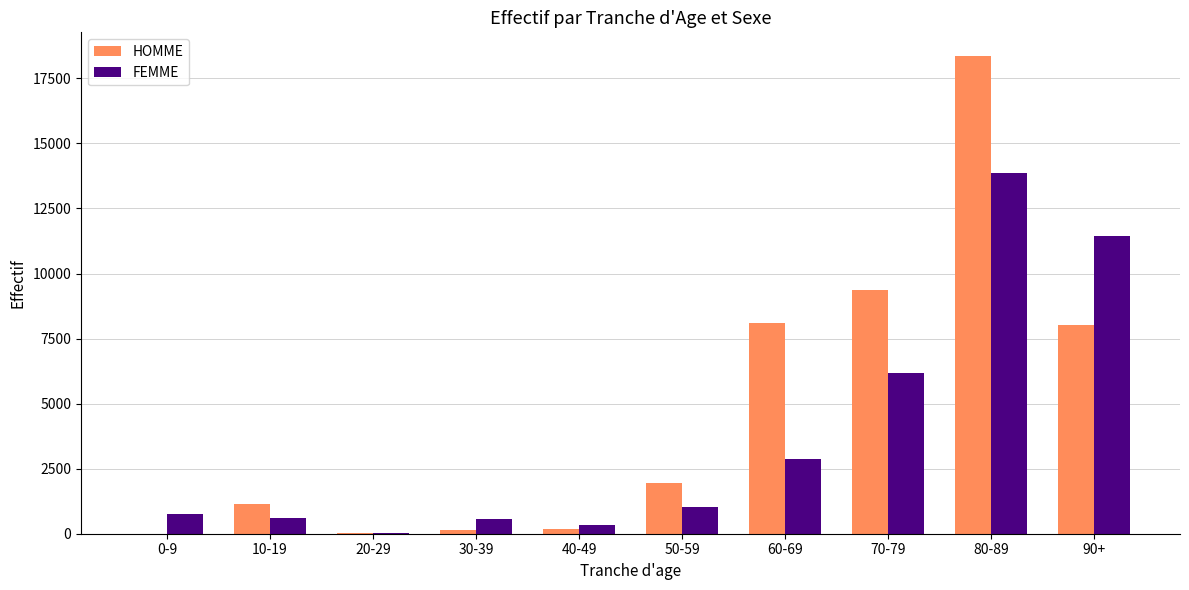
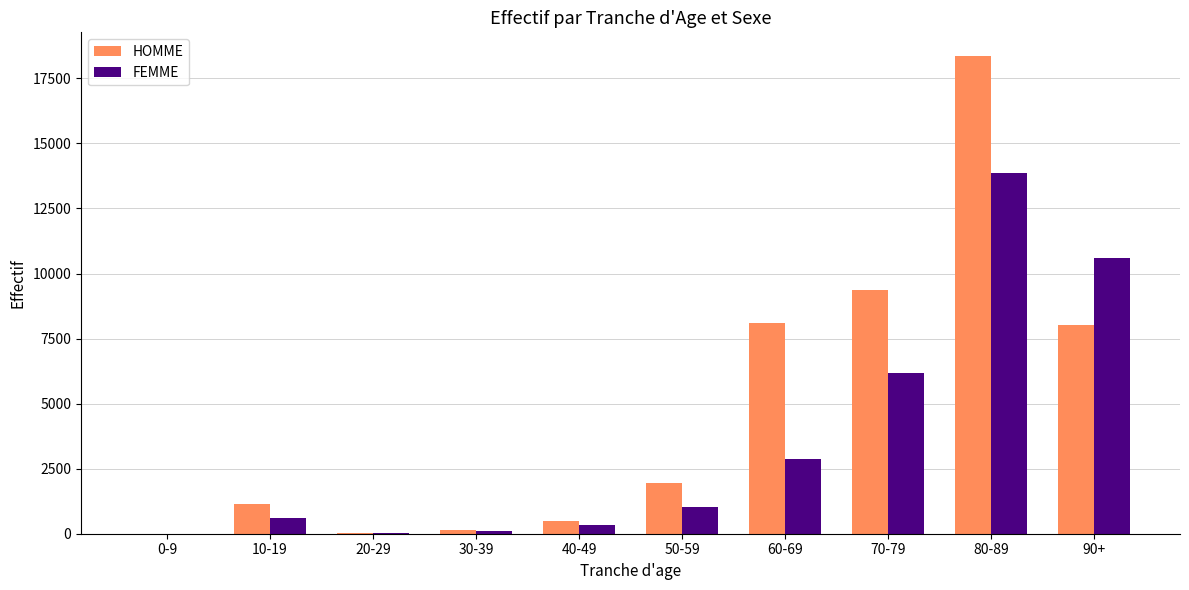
  {
    "HOMME": {
      "10-19": 1100,
      "30-39": 200,
-     "40-49": 200,
+     "40-49": 500,
      "50-59": 2000,
      "60-69": 8100,
      "70-79": 9400,
      "80-89": 18400,
      "90+": 8000
    },
    "FEMME": {
-     "0-9": 800,
+     "0-9": 0,
      "10-19": 600,
-     "30-39": 600,
+     "30-39": 100,
      "40-49": 300,
      "50-59": 1000,
      "60-69": 2900,
      "70-79": 6200,
      "80-89": 13900,
-     "90+": 11400
+     "90+": 10600
    }
  }
